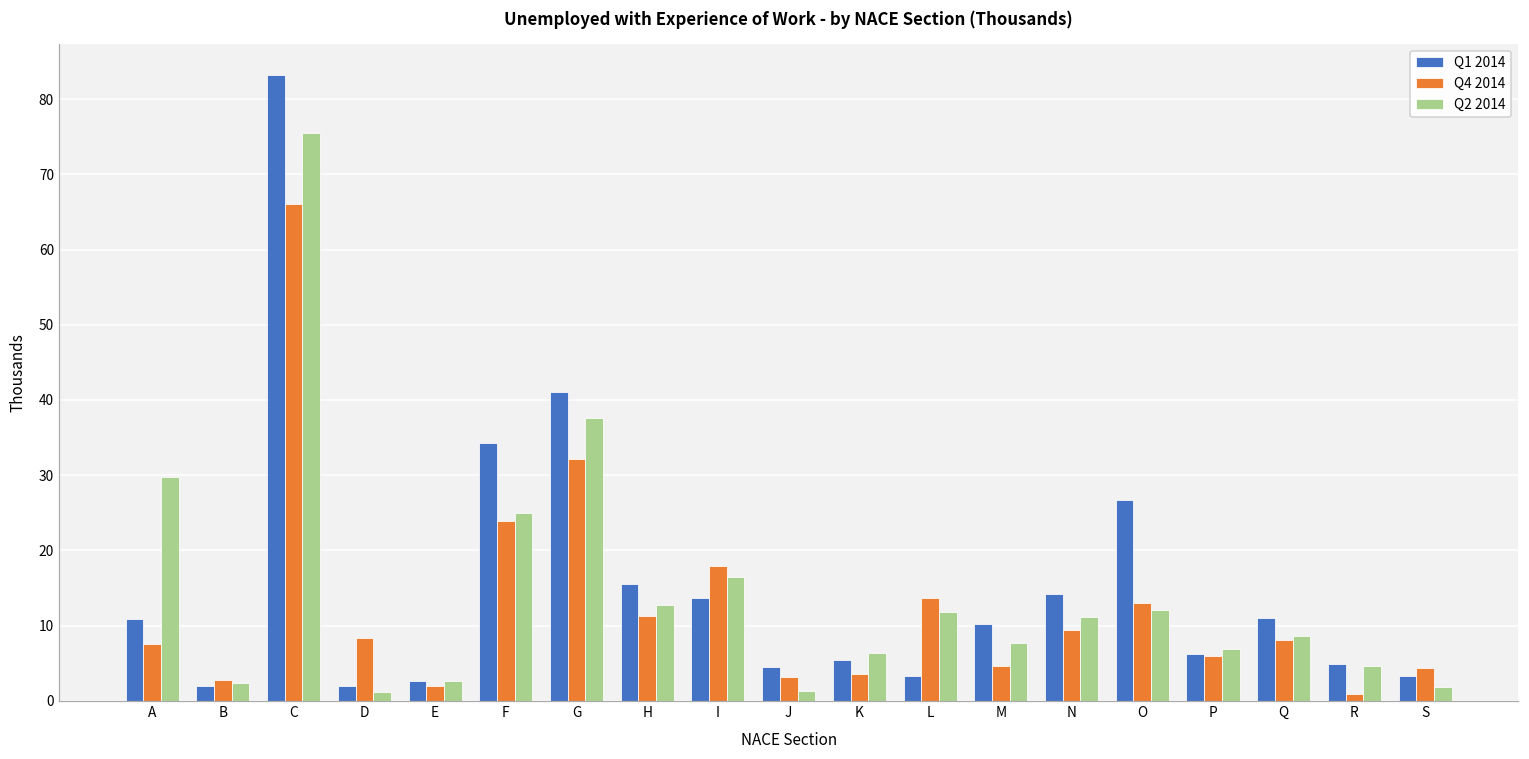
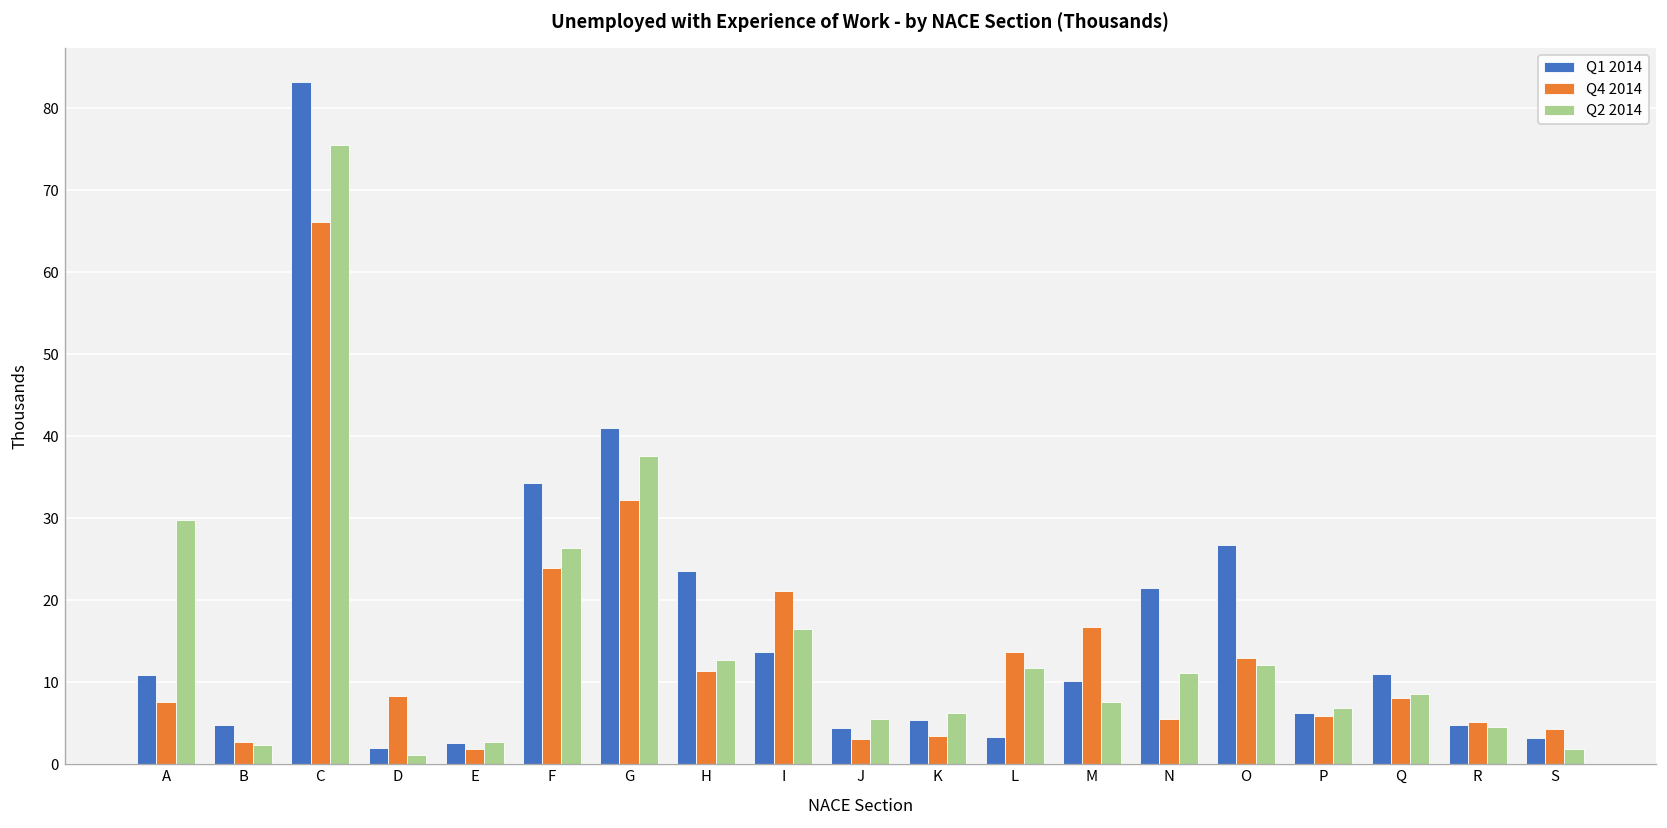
  {
    "Q1 2014": {
      "A": 11,
-     "B": 2,
+     "B": 5,
      "C": 83,
      "D": 2,
      "E": 3,
      "F": 34,
      "G": 41,
-     "H": 15,
+     "H": 24,
      "I": 14,
      "J": 4,
      "K": 5,
      "L": 3,
      "M": 10,
-     "N": 14,
+     "N": 22,
      "O": 27,
      "P": 6,
      "Q": 11,
      "R": 5,
      "S": 3
    },
    "Q4 2014": {
      "A": 8,
      "B": 3,
      "C": 66,
      "D": 8,
      "E": 2,
      "F": 24,
      "G": 32,
      "H": 11,
-     "I": 18,
+     "I": 21,
      "J": 3,
      "K": 4,
      "L": 14,
-     "M": 5,
-     "N": 9,
+     "M": 17,
+     "N": 6,
      "O": 13,
      "P": 6,
      "Q": 8,
-     "R": 1,
+     "R": 5,
      "S": 4
    },
    "Q2 2014": {
      "A": 30,
      "B": 2,
      "C": 75,
      "D": 1,
      "E": 3,
-     "F": 25,
+     "F": 26,
      "G": 38,
      "H": 13,
      "I": 16,
-     "J": 1,
+     "J": 6,
      "K": 6,
      "L": 12,
      "M": 8,
      "N": 11,
      "O": 12,
      "P": 7,
      "Q": 9,
      "R": 5,
      "S": 2
    }
  }
